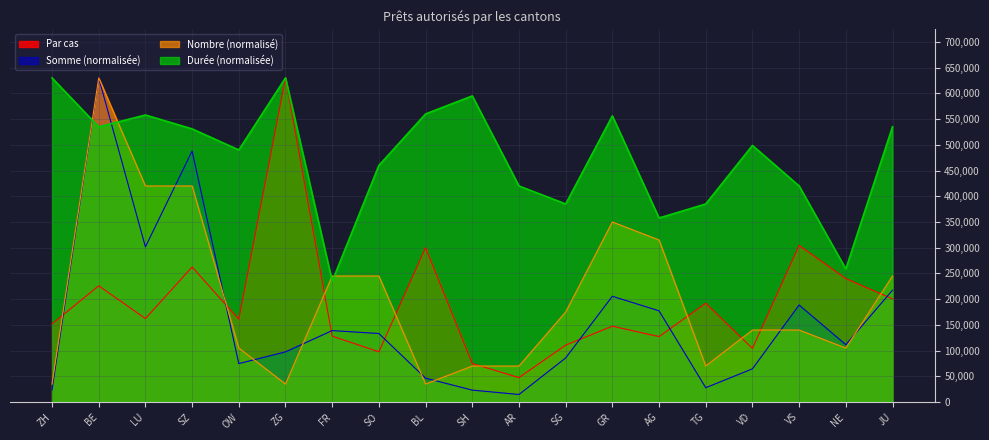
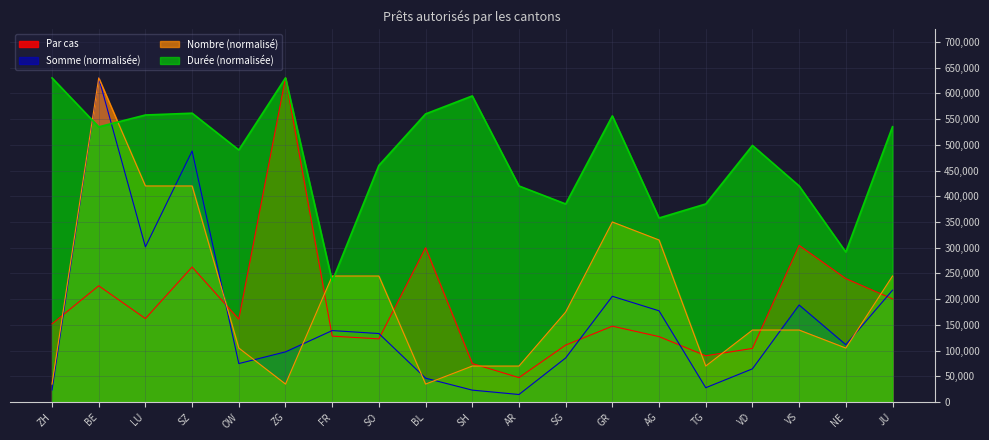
  {
    "Par cas": {
      "ZH": "150,000",
      "BE": "230,000",
      "LU": "160,000",
      "SZ": "260,000",
      "OW": "160,000",
      "FR": "130,000",
-     "SO": "100,000",
+     "SO": "120,000",
      "BL": "300,000",
      "SH": "80,000",
      "AR": "50,000",
      "SG": "110,000",
      "GR": "150,000",
      "AG": "130,000",
-     "TG": "190,000",
+     "TG": "90,000",
      "VD": "100,000",
      "VS": "300,000",
      "NE": "240,000",
      "JU": "200,000"
    },
    "Somme (normalisée)": {
      "ZH": "20,000",
      "LU": "300,000",
      "SZ": "490,000",
      "OW": "70,000",
      "ZG": "100,000",
      "FR": "140,000",
      "SO": "130,000",
      "BL": "50,000",
      "SH": "20,000",
      "AR": "10,000",
      "SG": "90,000",
      "GR": "210,000",
      "AG": "180,000",
      "TG": "30,000",
      "VD": "60,000",
      "VS": "190,000",
      "NE": "110,000",
      "JU": "220,000"
    },
    "Nombre (normalisé)": {
      "ZH": "40,000",
      "LU": "420,000",
      "SZ": "420,000",
      "OW": "110,000",
      "ZG": "40,000",
      "FR": "250,000",
      "SO": "250,000",
      "BL": "40,000",
      "SH": "70,000",
      "AR": "70,000",
      "SG": "180,000",
      "GR": "350,000",
      "AG": "320,000",
      "TG": "70,000",
      "VD": "140,000",
      "VS": "140,000",
      "NE": "110,000",
      "JU": "250,000"
    },
    "Durée (normalisée)": {
      "ZH": "630,000",
      "BE": "530,000",
      "LU": "560,000",
-     "SZ": "530,000",
+     "SZ": "560,000",
      "OW": "490,000",
      "FR": "230,000",
      "SO": "460,000",
      "BL": "560,000",
      "SH": "600,000",
      "AR": "420,000",
      "SG": "390,000",
      "GR": "560,000",
      "AG": "360,000",
      "TG": "390,000",
      "VD": "500,000",
      "VS": "420,000",
-     "NE": "260,000",
+     "NE": "290,000",
      "JU": "540,000"
    }
  }
